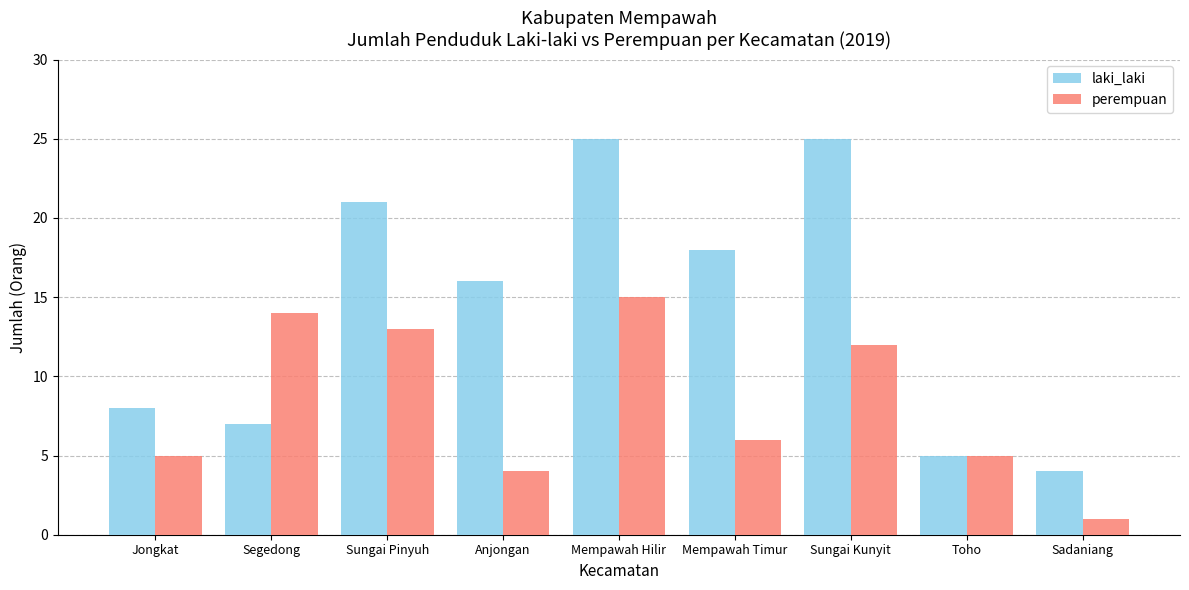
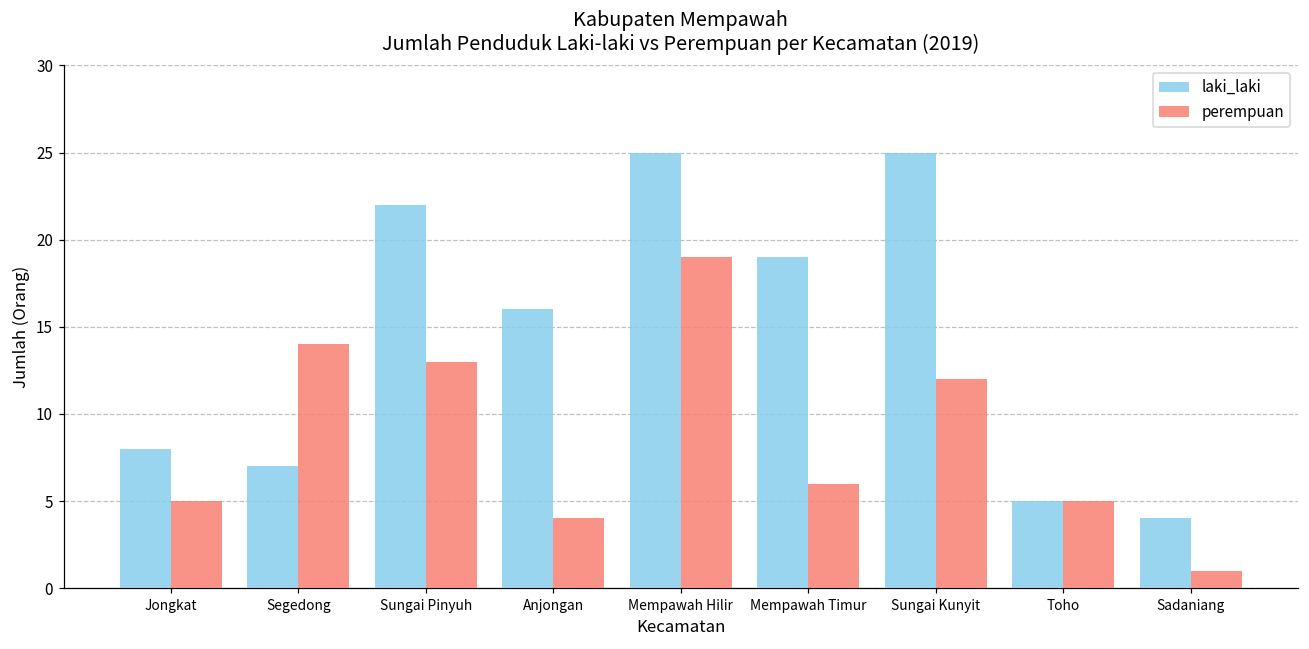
  {
    "laki_laki": {
      "Jongkat": 8,
      "Segedong": 7,
-     "Sungai Pinyuh": 21,
+     "Sungai Pinyuh": 22,
      "Anjongan": 16,
      "Mempawah Hilir": 25,
-     "Mempawah Timur": 18,
+     "Mempawah Timur": 19,
      "Sungai Kunyit": 25,
      "Toho": 5,
      "Sadaniang": 4
    },
    "perempuan": {
      "Jongkat": 5,
      "Segedong": 14,
      "Sungai Pinyuh": 13,
      "Anjongan": 4,
-     "Mempawah Hilir": 15,
+     "Mempawah Hilir": 19,
      "Mempawah Timur": 6,
      "Sungai Kunyit": 12,
      "Toho": 5,
      "Sadaniang": 1
    }
  }
